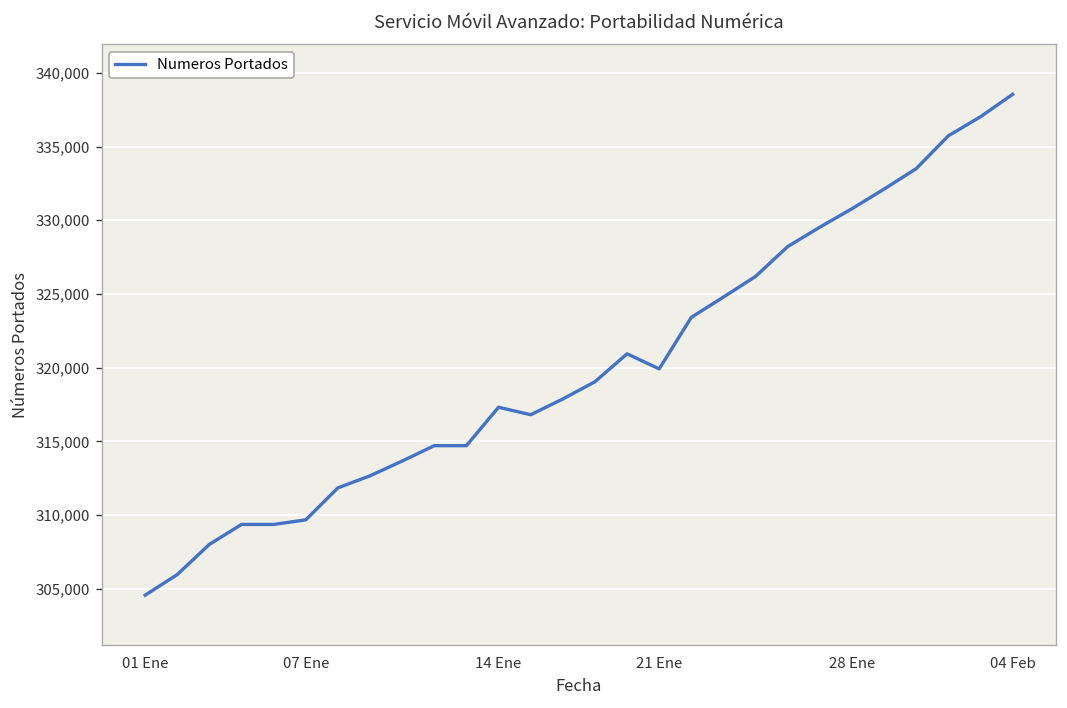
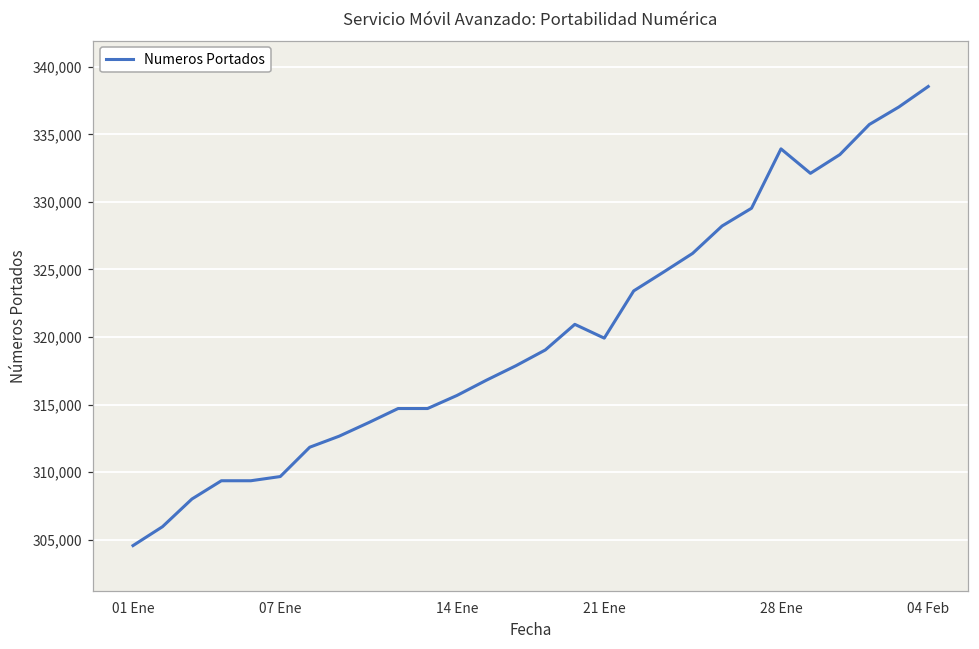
  {
    "01 Ene": "304,600",
    "07 Ene": "309,700",
-   "14 Ene": "317,300",
+   "14 Ene": "315,700",
    "21 Ene": "319,900",
-   "28 Ene": "330,800",
+   "28 Ene": "333,900",
    "04 Feb": "338,500"
  }
